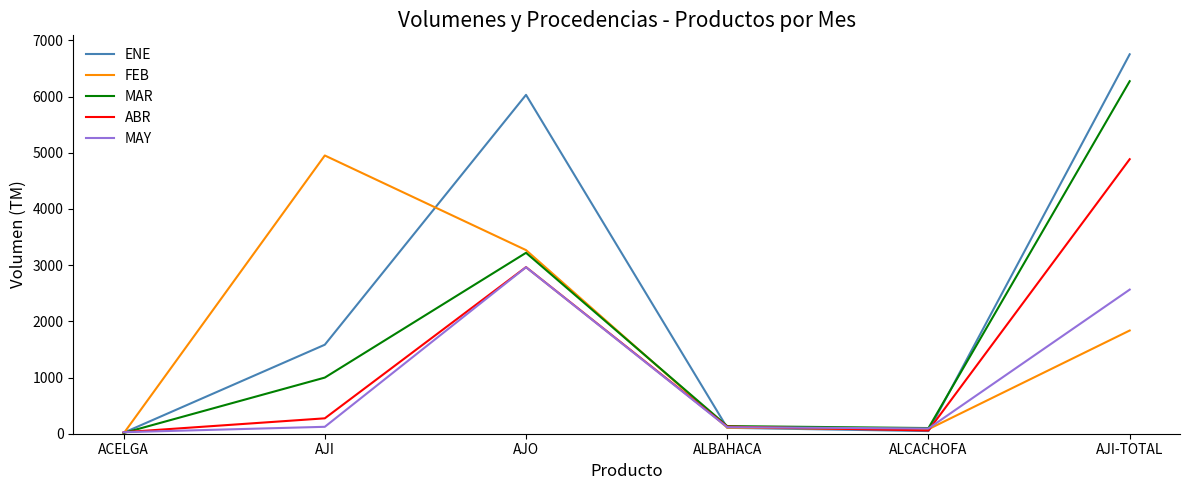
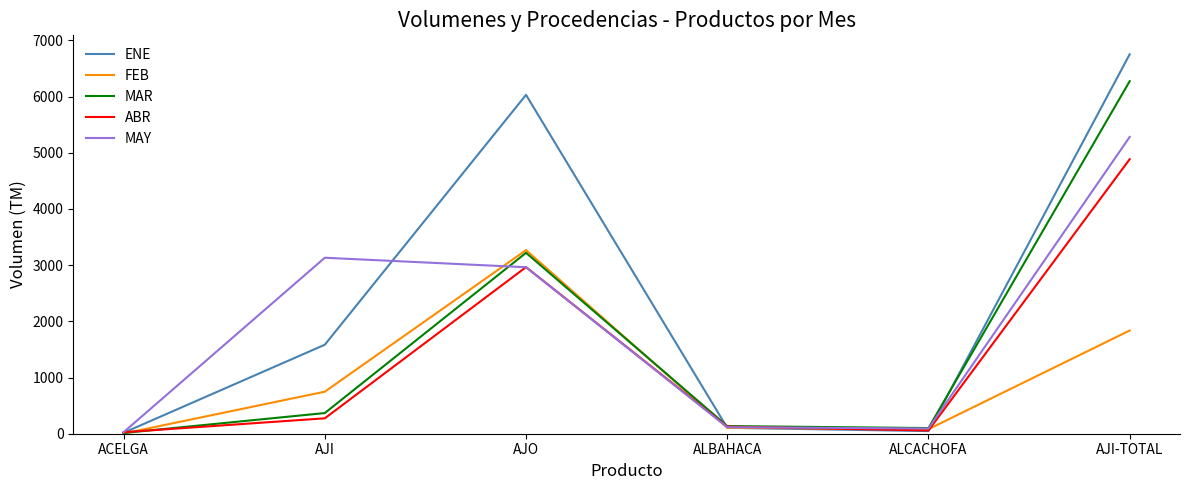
  {
    "ENE": {
      "AJI": 1600,
      "AJO": 6000,
      "AJI-TOTAL": 6800
    },
    "FEB": {
-     "AJI": 5000,
+     "AJI": 700,
      "AJO": 3300,
      "AJI-TOTAL": 1800
    },
    "MAR": {
-     "AJI": 1000,
+     "AJI": 400,
      "AJO": 3200,
      "AJI-TOTAL": 6300
    },
    "ABR": {
      "AJI": 300,
      "AJI-TOTAL": 4900
    },
    "MAY": {
-     "AJI": 100,
-     "AJI-TOTAL": 2600
+     "AJI": 3100,
+     "AJI-TOTAL": 5300
    }
  }
